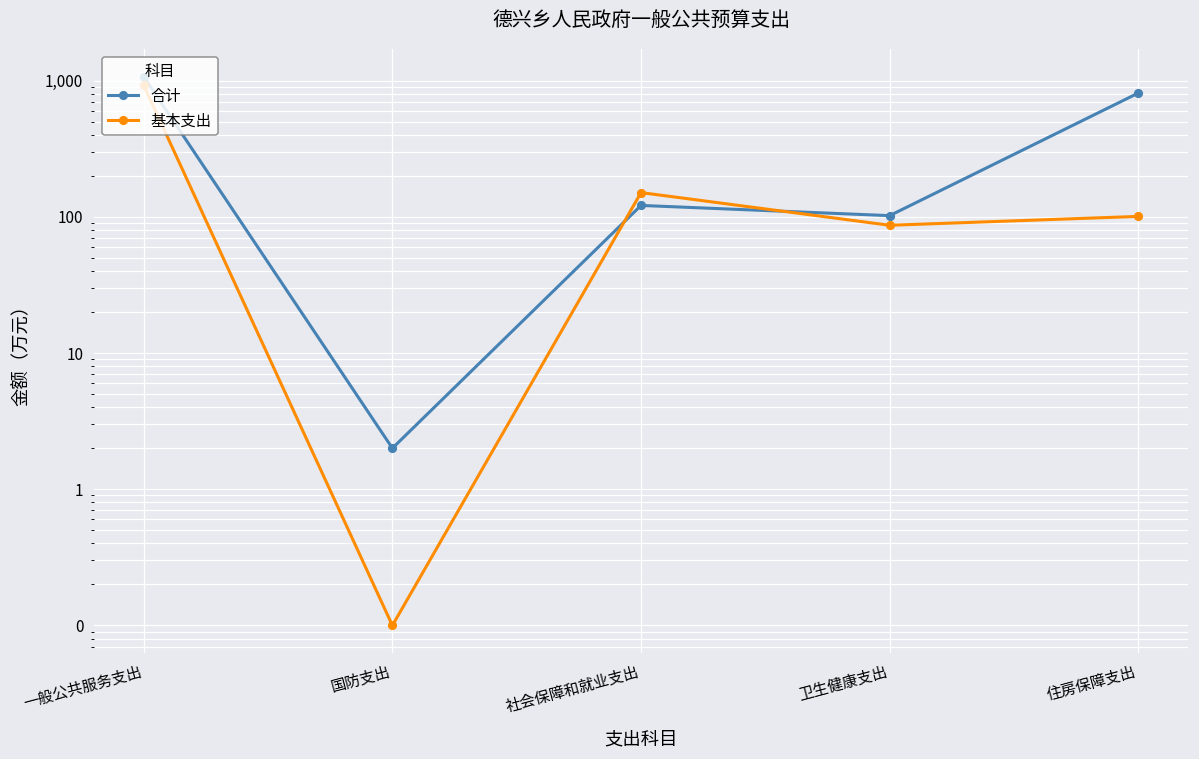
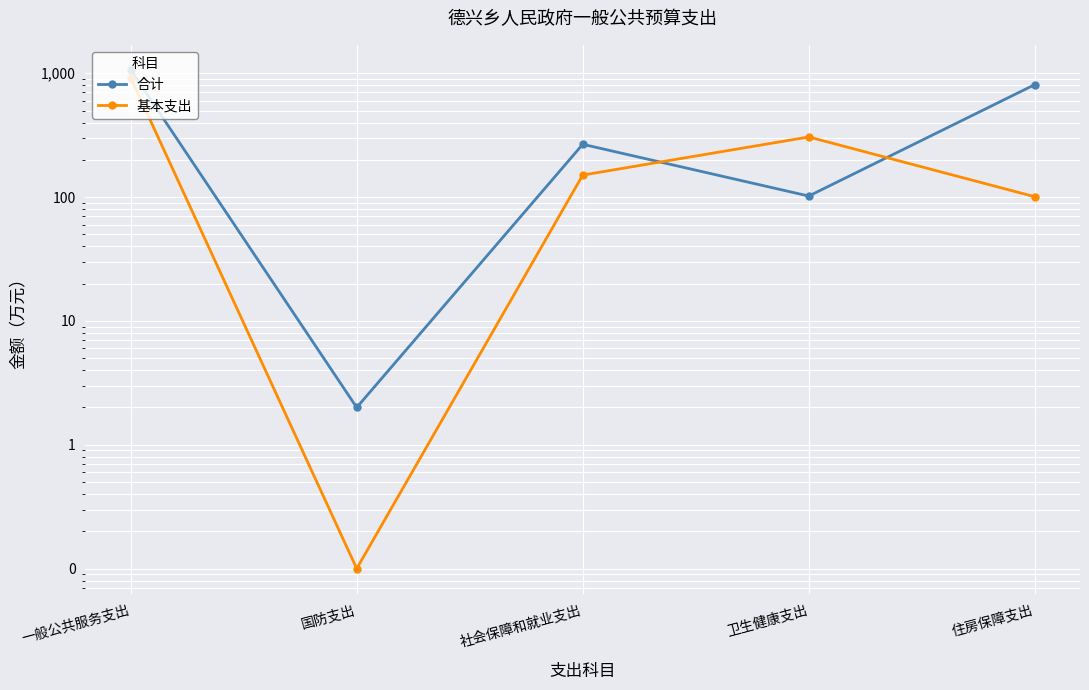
  {
    "合计": {
      "国防支出": 2,
-     "社会保障和就业支出": 120,
+     "社会保障和就业支出": 270,
      "卫生健康支出": 100,
      "住房保障支出": 800
    },
    "基本支出": {
      "国防支出": 0.10,
      "社会保障和就业支出": 150,
-     "卫生健康支出": 90,
+     "卫生健康支出": 310,
      "住房保障支出": 100
    }
  }
